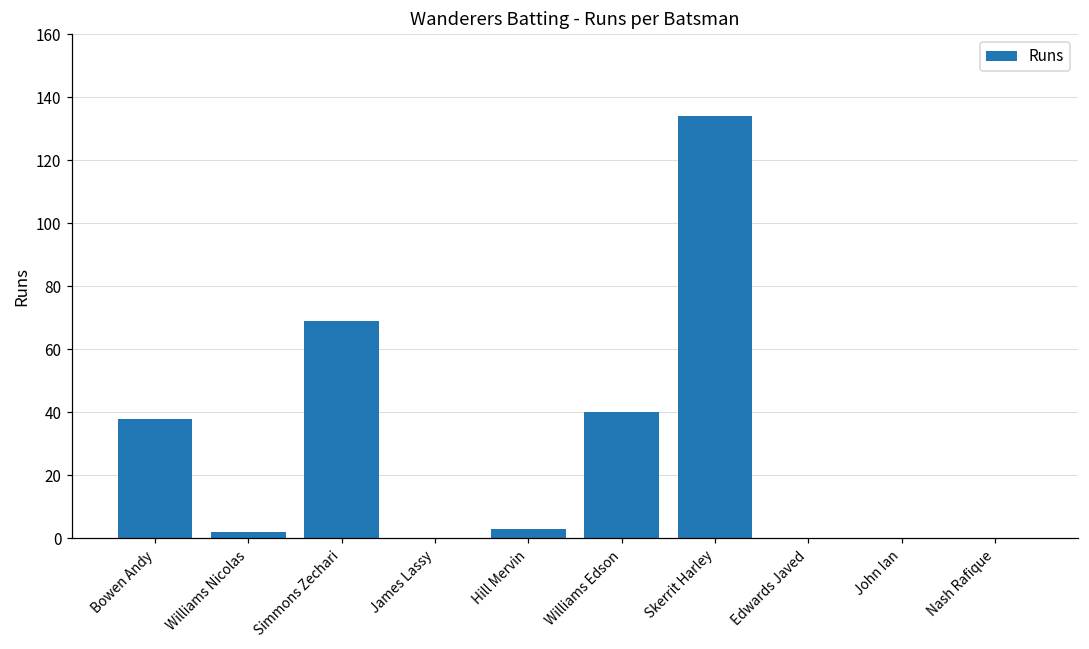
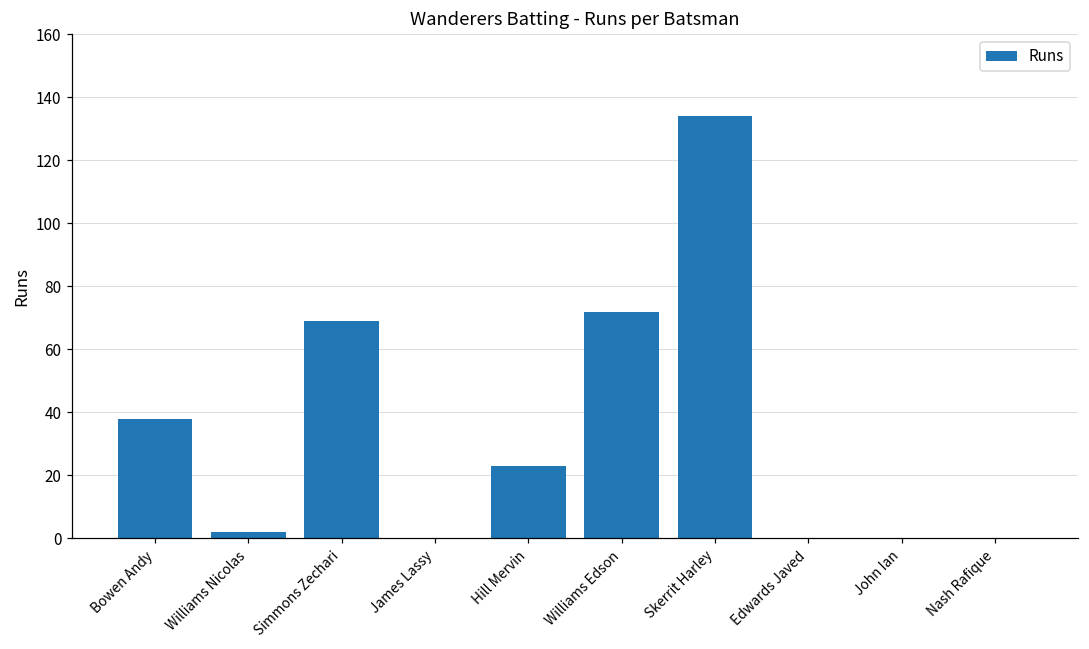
  {
    "Bowen Andy": 38,
    "Williams Nicolas": 2,
    "Simmons Zechari": 69,
    "James Lassy": 0,
-   "Hill Mervin": 3,
-   "Williams Edson": 40,
+   "Hill Mervin": 23,
+   "Williams Edson": 72,
    "Skerrit Harley": 134,
    "Edwards Javed": 0,
    "John Ian": 0,
    "Nash Rafique": 0
  }
